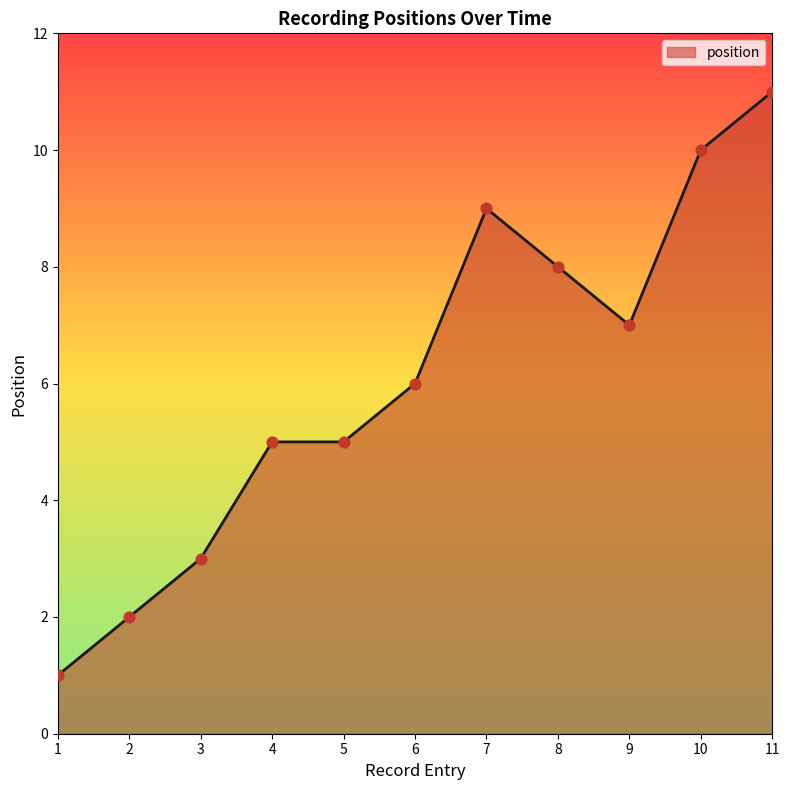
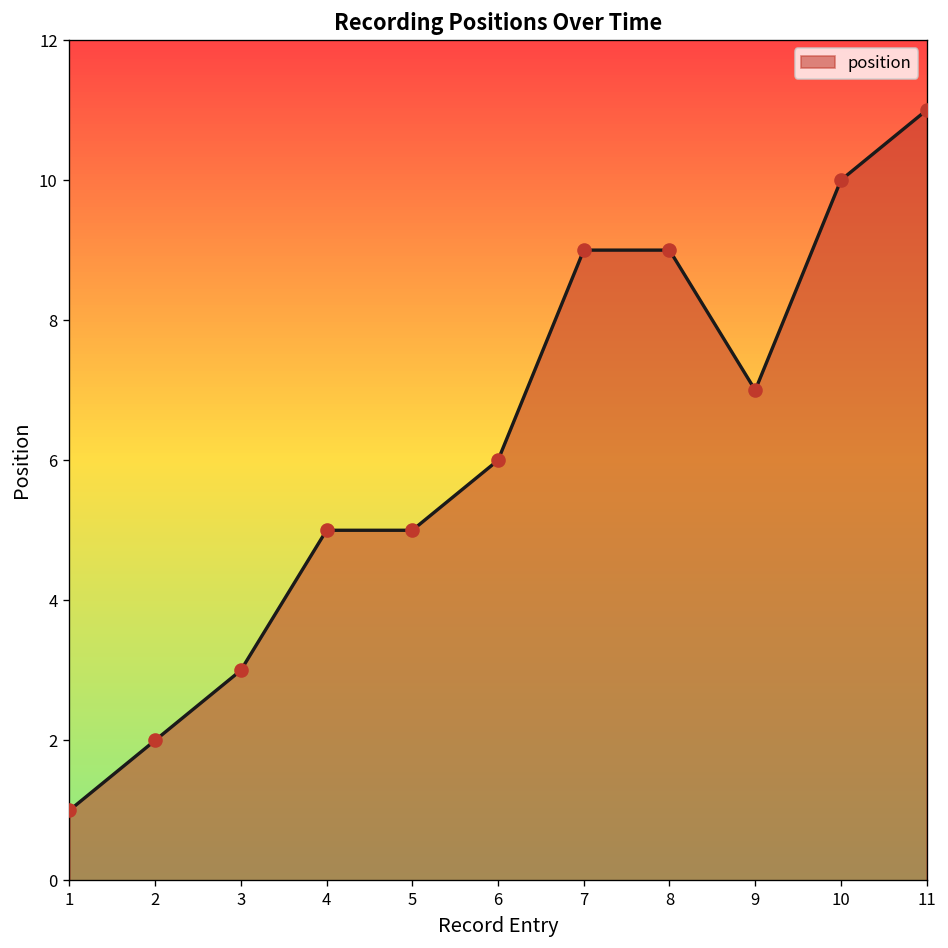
  {
    "1": 1,
    "2": 2,
    "3": 3,
    "4": 5,
    "5": 5,
    "6": 6,
    "7": 9,
-   "8": 8,
+   "8": 9,
    "9": 7,
    "10": 10,
    "11": 11
  }
